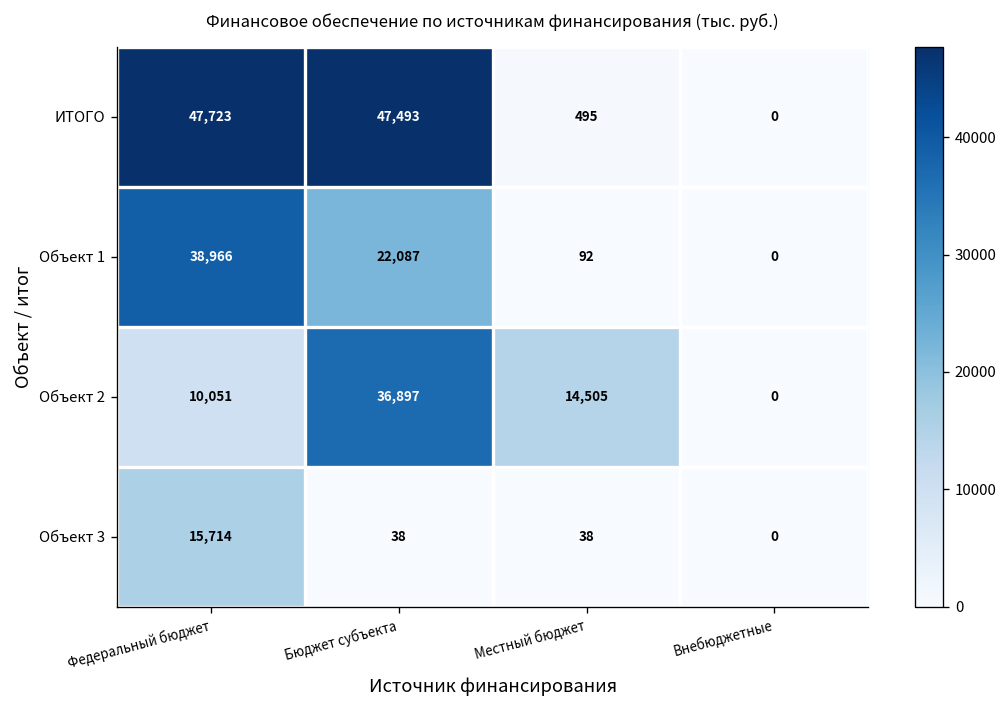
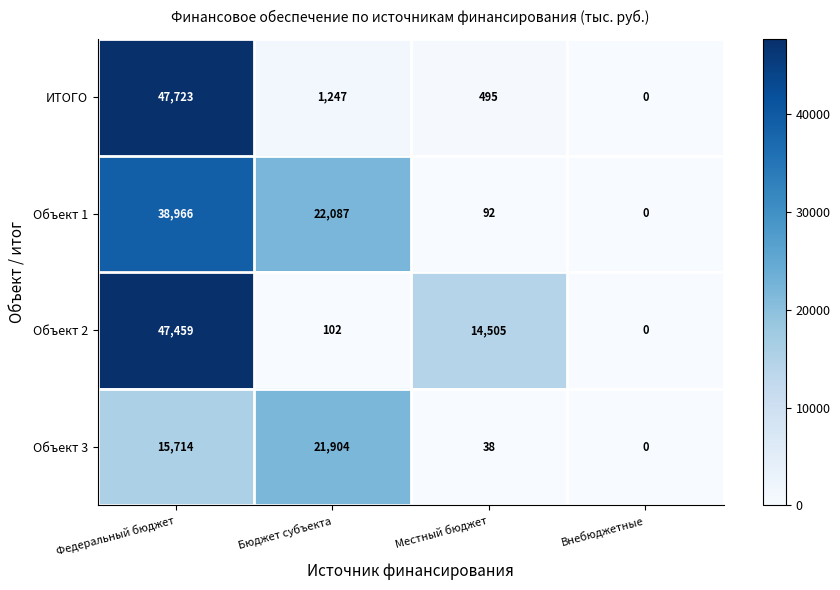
  {
    "ИТОГО": {
      "Федеральный бюджет": "47,723",
-     "Бюджет субъекта": "47,493",
+     "Бюджет субъекта": "1,247",
      "Местный бюджет": "495",
      "Внебюджетные": "0"
    },
    "Объект 1": {
      "Федеральный бюджет": "38,966",
      "Бюджет субъекта": "22,087",
      "Местный бюджет": "92",
      "Внебюджетные": "0"
    },
    "Объект 2": {
-     "Федеральный бюджет": "10,051",
-     "Бюджет субъекта": "36,897",
+     "Федеральный бюджет": "47,459",
+     "Бюджет субъекта": "102",
      "Местный бюджет": "14,505",
      "Внебюджетные": "0"
    },
    "Объект 3": {
      "Федеральный бюджет": "15,714",
-     "Бюджет субъекта": "38",
+     "Бюджет субъекта": "21,904",
      "Местный бюджет": "38",
      "Внебюджетные": "0"
    }
  }
